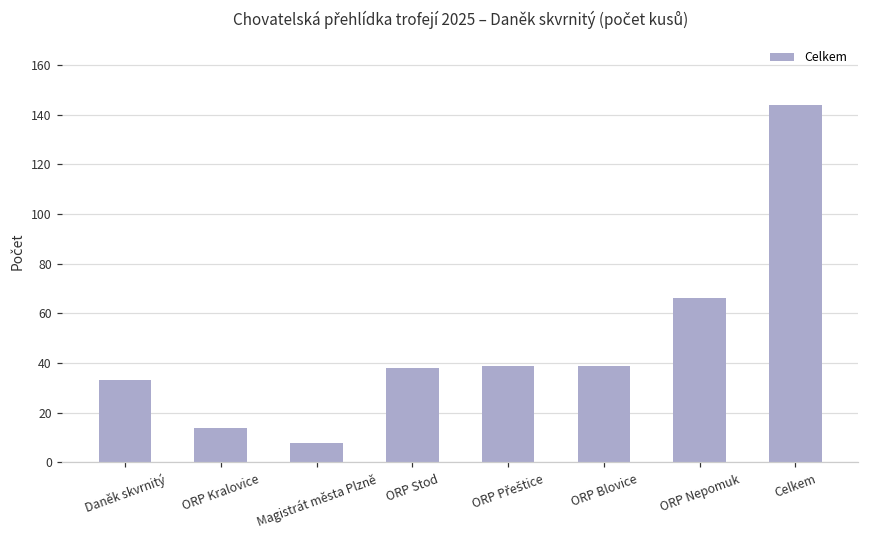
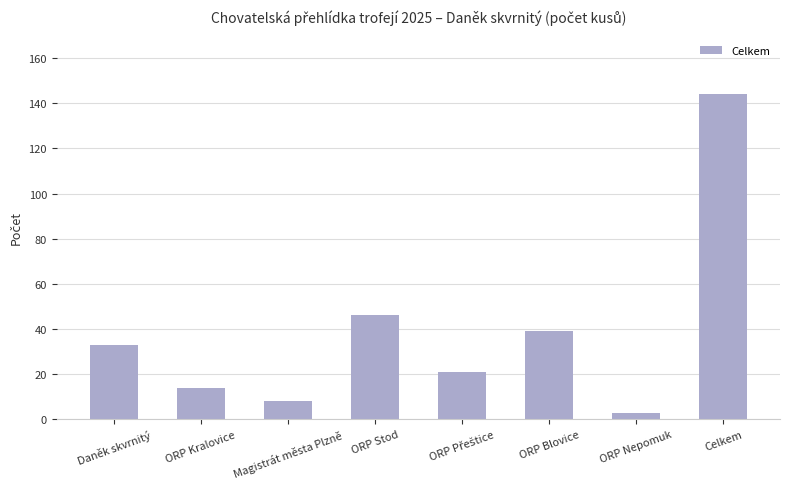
  {
    "Daněk skvrnitý": 33,
    "ORP Kralovice": 14,
    "Magistrát města Plzně": 8,
-   "ORP Stod": 38,
-   "ORP Přeštice": 39,
+   "ORP Stod": 46,
+   "ORP Přeštice": 21,
    "ORP Blovice": 39,
-   "ORP Nepomuk": 66,
+   "ORP Nepomuk": 3,
    "Celkem": 144
  }
